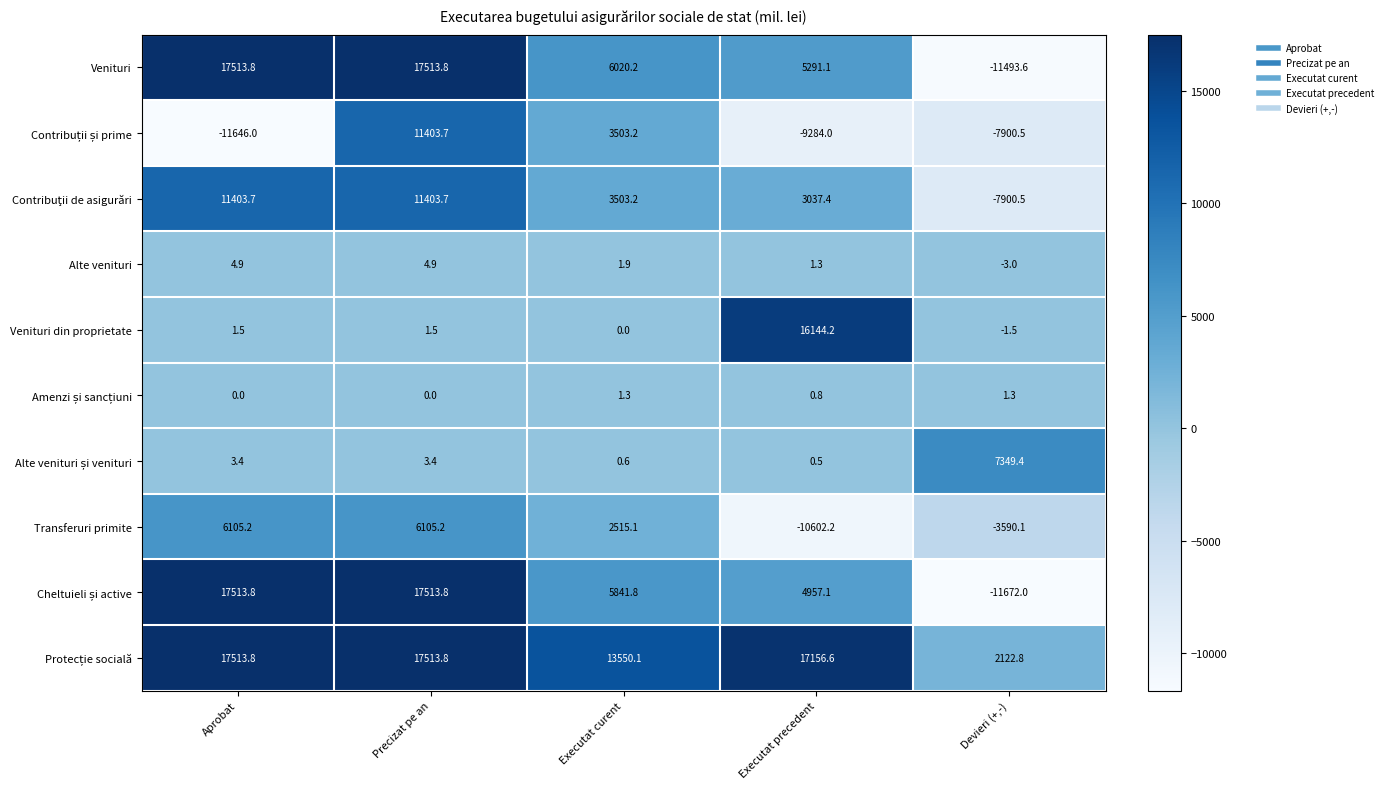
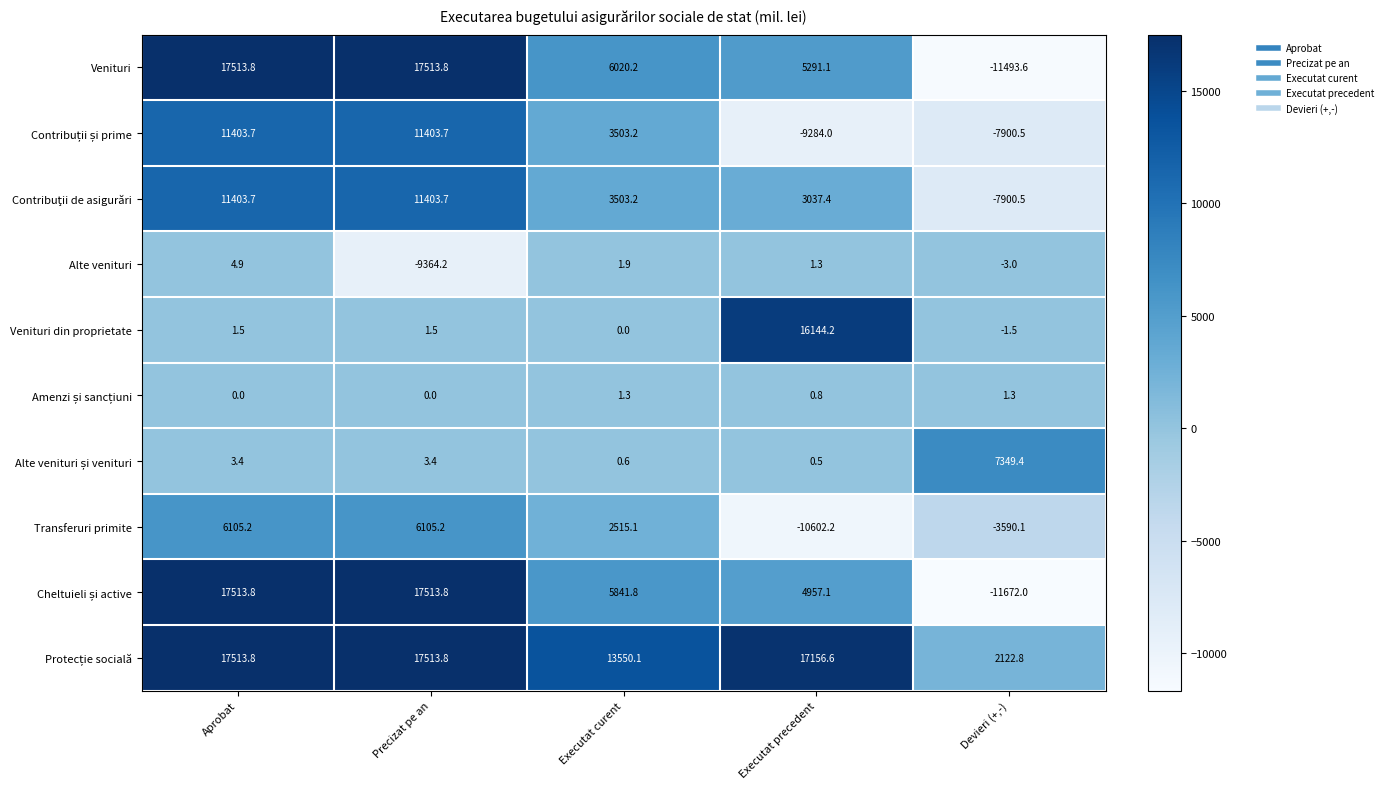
  {
    "Venituri": {
      "Aprobat": 17513.8,
      "Precizat pe an": 17513.8,
      "Executat curent": 6020.2,
      "Executat precedent": 5291.1,
      "Devieri (+,-)": -11493.6
    },
    "Contribuții și prime": {
-     "Aprobat": -11646.0,
+     "Aprobat": 11403.7,
      "Precizat pe an": 11403.7,
      "Executat curent": 3503.2,
      "Executat precedent": -9284.0,
      "Devieri (+,-)": -7900.5
    },
    "Contribuţii de asigurări": {
      "Aprobat": 11403.7,
      "Precizat pe an": 11403.7,
      "Executat curent": 3503.2,
      "Executat precedent": 3037.4,
      "Devieri (+,-)": -7900.5
    },
    "Alte venituri": {
      "Aprobat": 4.9,
-     "Precizat pe an": 4.9,
+     "Precizat pe an": -9364.2,
      "Executat curent": 1.9,
      "Executat precedent": 1.3,
      "Devieri (+,-)": -3.0
    },
    "Venituri din proprietate": {
      "Aprobat": 1.5,
      "Precizat pe an": 1.5,
      "Executat curent": 0.0,
      "Executat precedent": 16144.2,
      "Devieri (+,-)": -1.5
    },
    "Amenzi și sancțiuni": {
      "Aprobat": 0.0,
      "Precizat pe an": 0.0,
      "Executat curent": 1.3,
      "Executat precedent": 0.8,
      "Devieri (+,-)": 1.3
    },
    "Alte venituri și venituri": {
      "Aprobat": 3.4,
      "Precizat pe an": 3.4,
      "Executat curent": 0.6,
      "Executat precedent": 0.5,
      "Devieri (+,-)": 7349.4
    },
    "Transferuri primite": {
      "Aprobat": 6105.2,
      "Precizat pe an": 6105.2,
      "Executat curent": 2515.1,
      "Executat precedent": -10602.2,
      "Devieri (+,-)": -3590.1
    },
    "Cheltuieli și active": {
      "Aprobat": 17513.8,
      "Precizat pe an": 17513.8,
      "Executat curent": 5841.8,
      "Executat precedent": 4957.1,
      "Devieri (+,-)": -11672.0
    },
    "Protecție socială": {
      "Aprobat": 17513.8,
      "Precizat pe an": 17513.8,
      "Executat curent": 13550.1,
      "Executat precedent": 17156.6,
      "Devieri (+,-)": 2122.8
    }
  }
